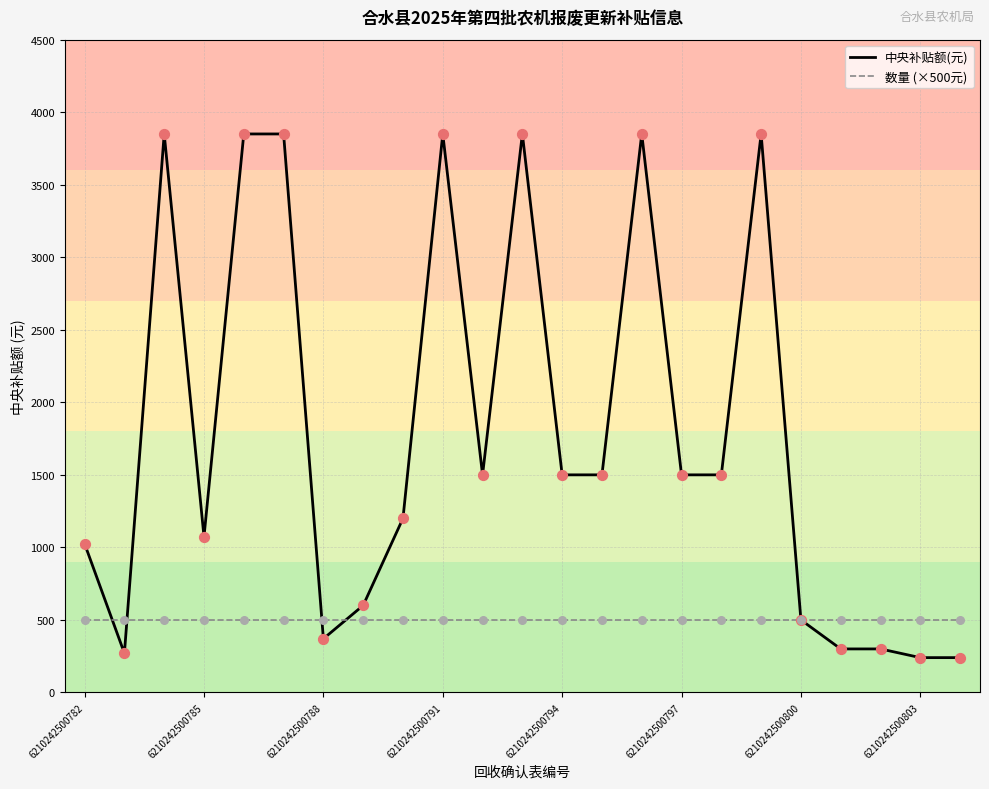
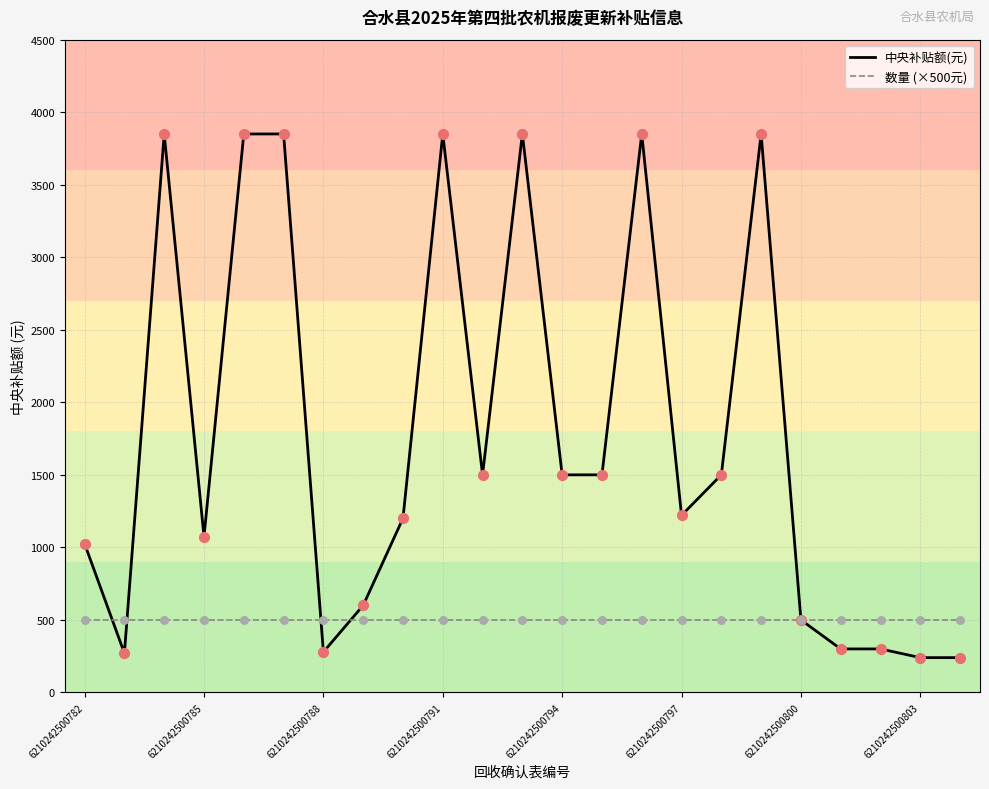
  {
    "中央补贴额(元)": {
      "6210242500782": 1030,
      "6210242500785": 1070,
-     "6210242500788": 370,
+     "6210242500788": 280,
      "6210242500791": 3850,
      "6210242500794": 1500,
-     "6210242500797": 1500,
+     "6210242500797": 1220,
      "6210242500803": 240
    },
    "数量 (×500元)": {
      "6210242500782": 500,
      "6210242500785": 500,
      "6210242500788": 500,
      "6210242500791": 500,
      "6210242500794": 500,
      "6210242500797": 500,
      "6210242500803": 500
    }
  }
